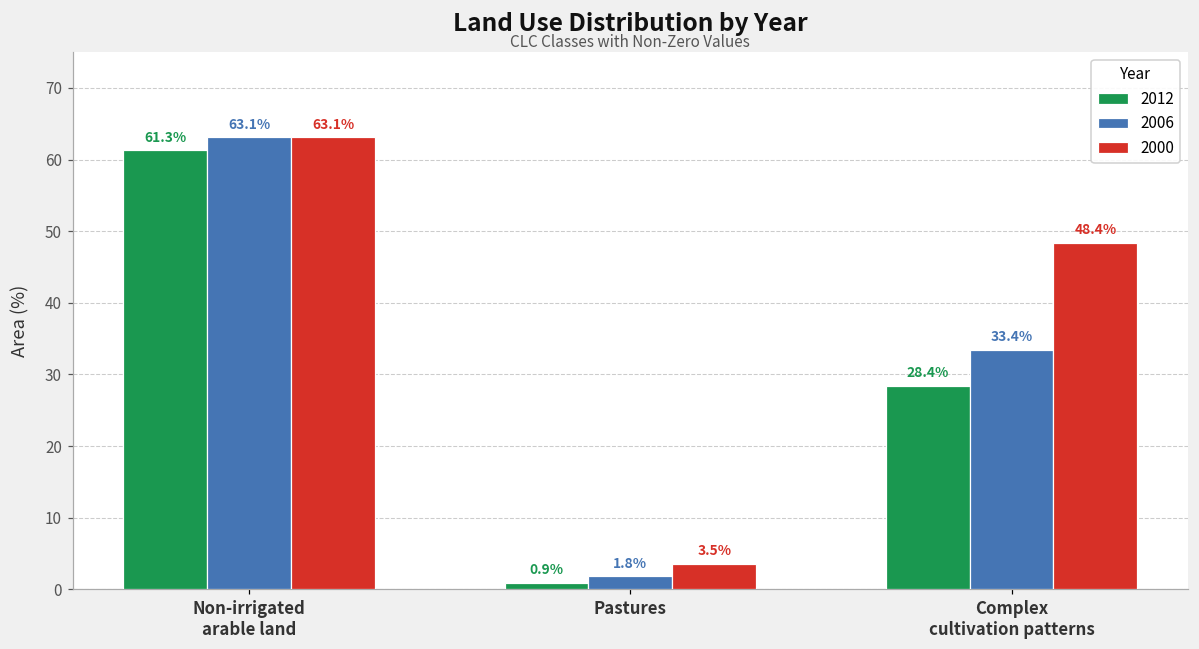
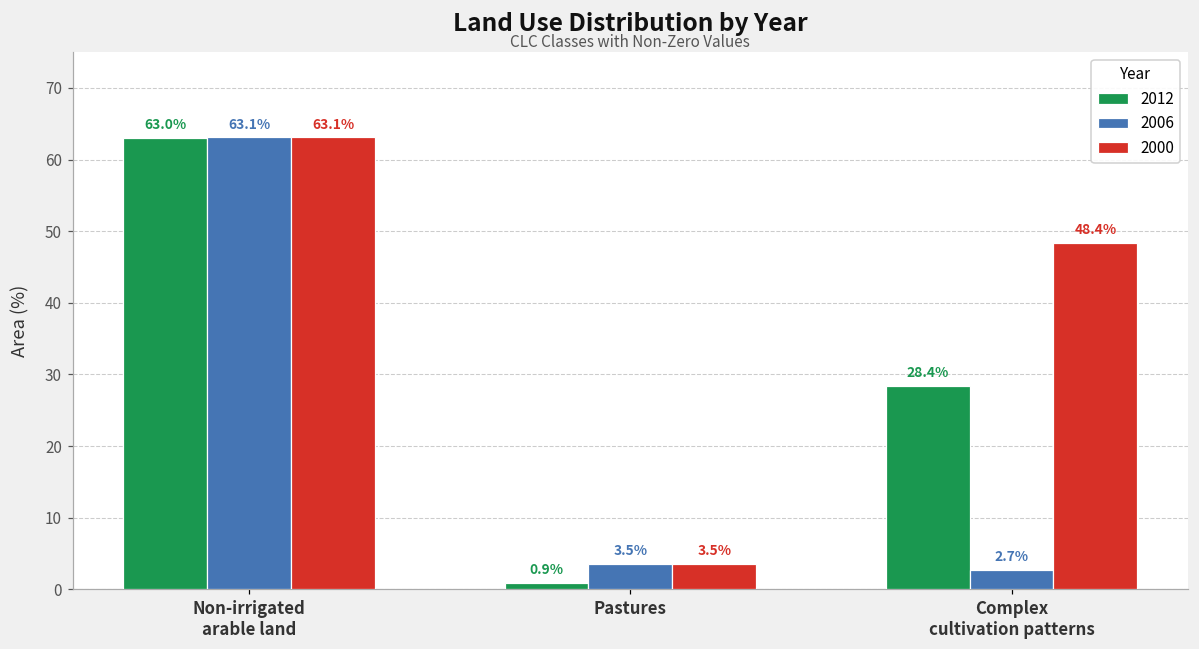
  {
    "2012": {
-     "Non-irrigated arable land": "61.3%",
+     "Non-irrigated arable land": "63.0%",
      "Pastures": "0.9%",
      "Complex cultivation patterns": "28.4%"
    },
    "2006": {
      "Non-irrigated arable land": "63.1%",
-     "Pastures": "1.8%",
-     "Complex cultivation patterns": "33.4%"
+     "Pastures": "3.5%",
+     "Complex cultivation patterns": "2.7%"
    },
    "2000": {
      "Non-irrigated arable land": "63.1%",
      "Pastures": "3.5%",
      "Complex cultivation patterns": "48.4%"
    }
  }
